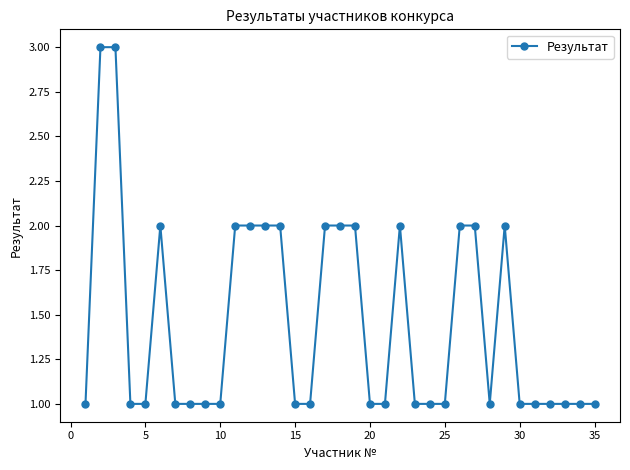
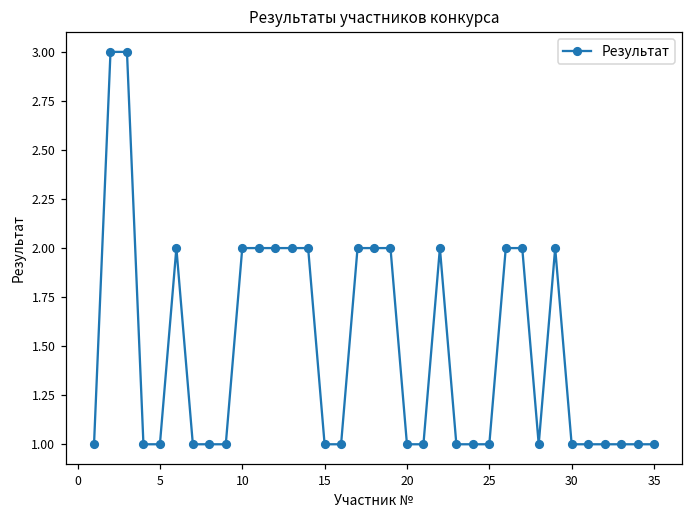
  {
    "5": 1,
-   "10": 1,
+   "10": 2,
    "15": 1,
    "20": 1,
    "25": 1,
    "30": 1,
    "35": 1
  }
